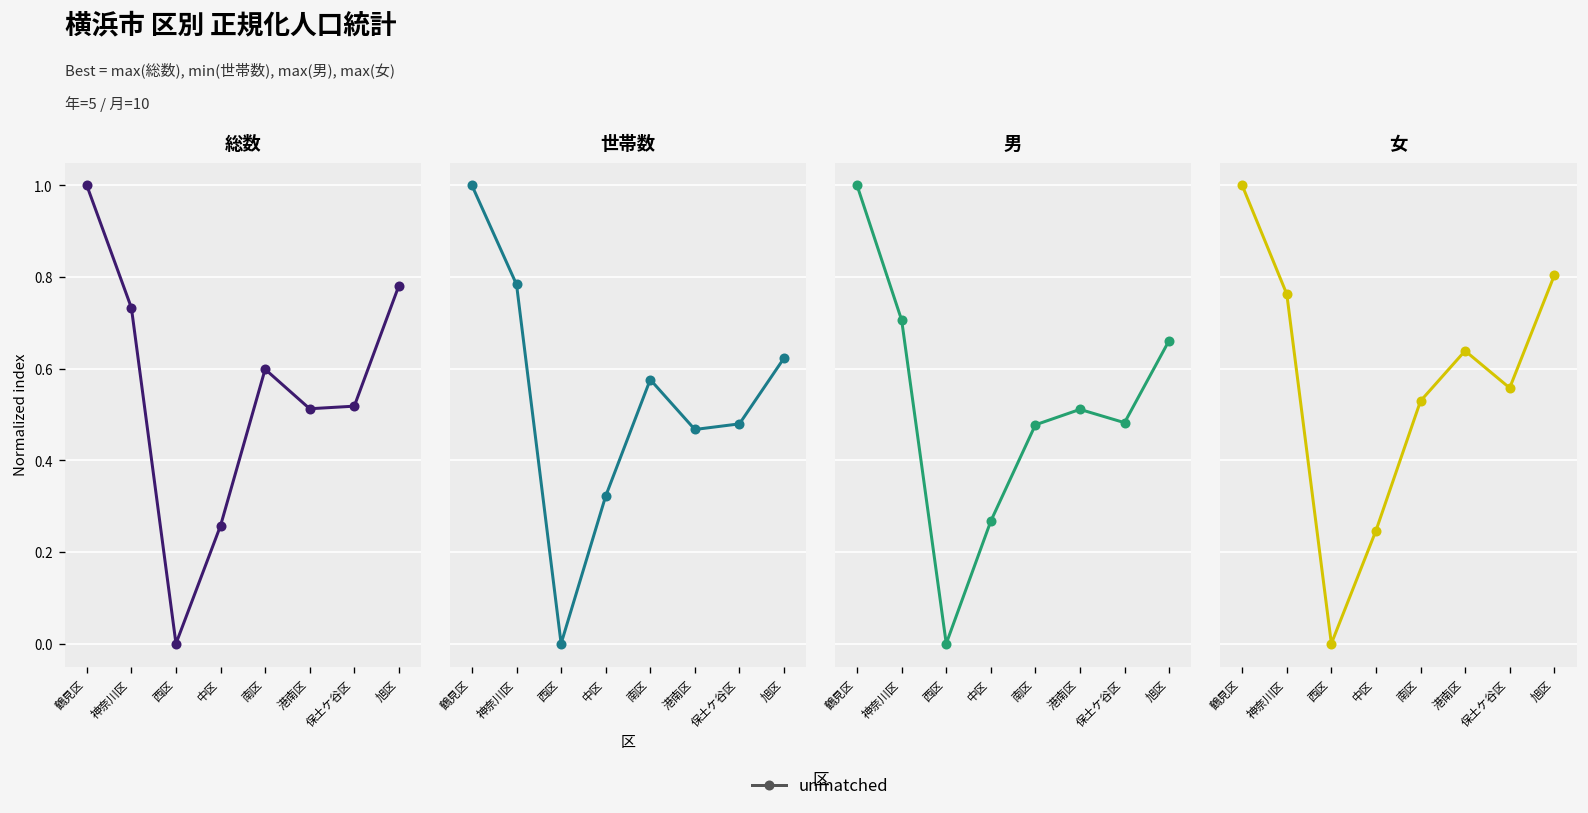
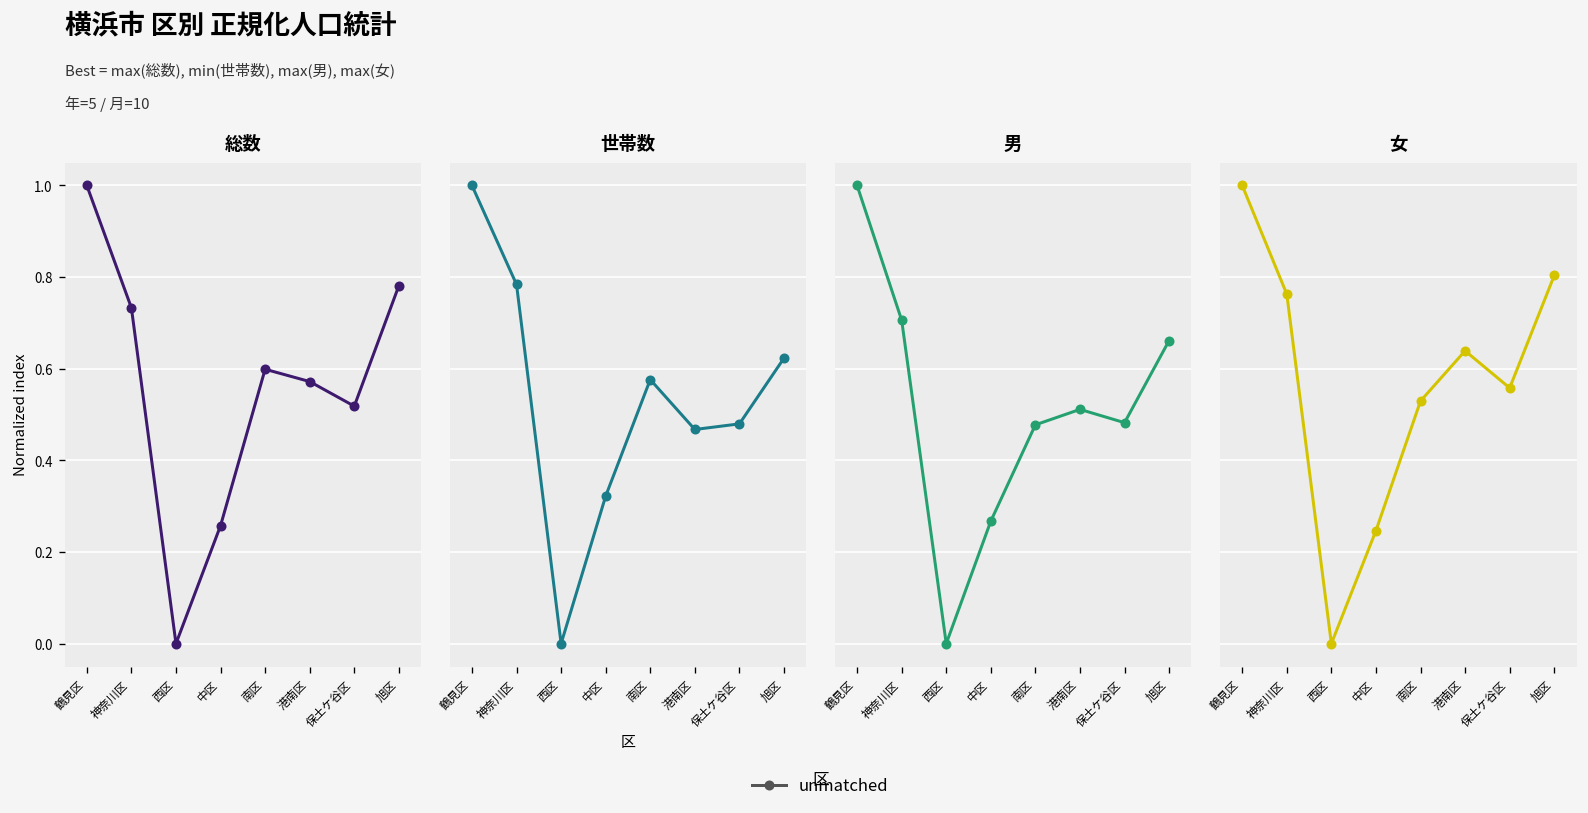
  {
    "総数": {
      "鶴見区": 1.00,
      "神奈川区": 0.73,
      "西区": 0.00,
      "中区": 0.26,
      "南区": 0.60,
-     "港南区": 0.51,
+     "港南区": 0.57,
      "保土ケ谷区": 0.52,
      "旭区": 0.78
    }
  }
